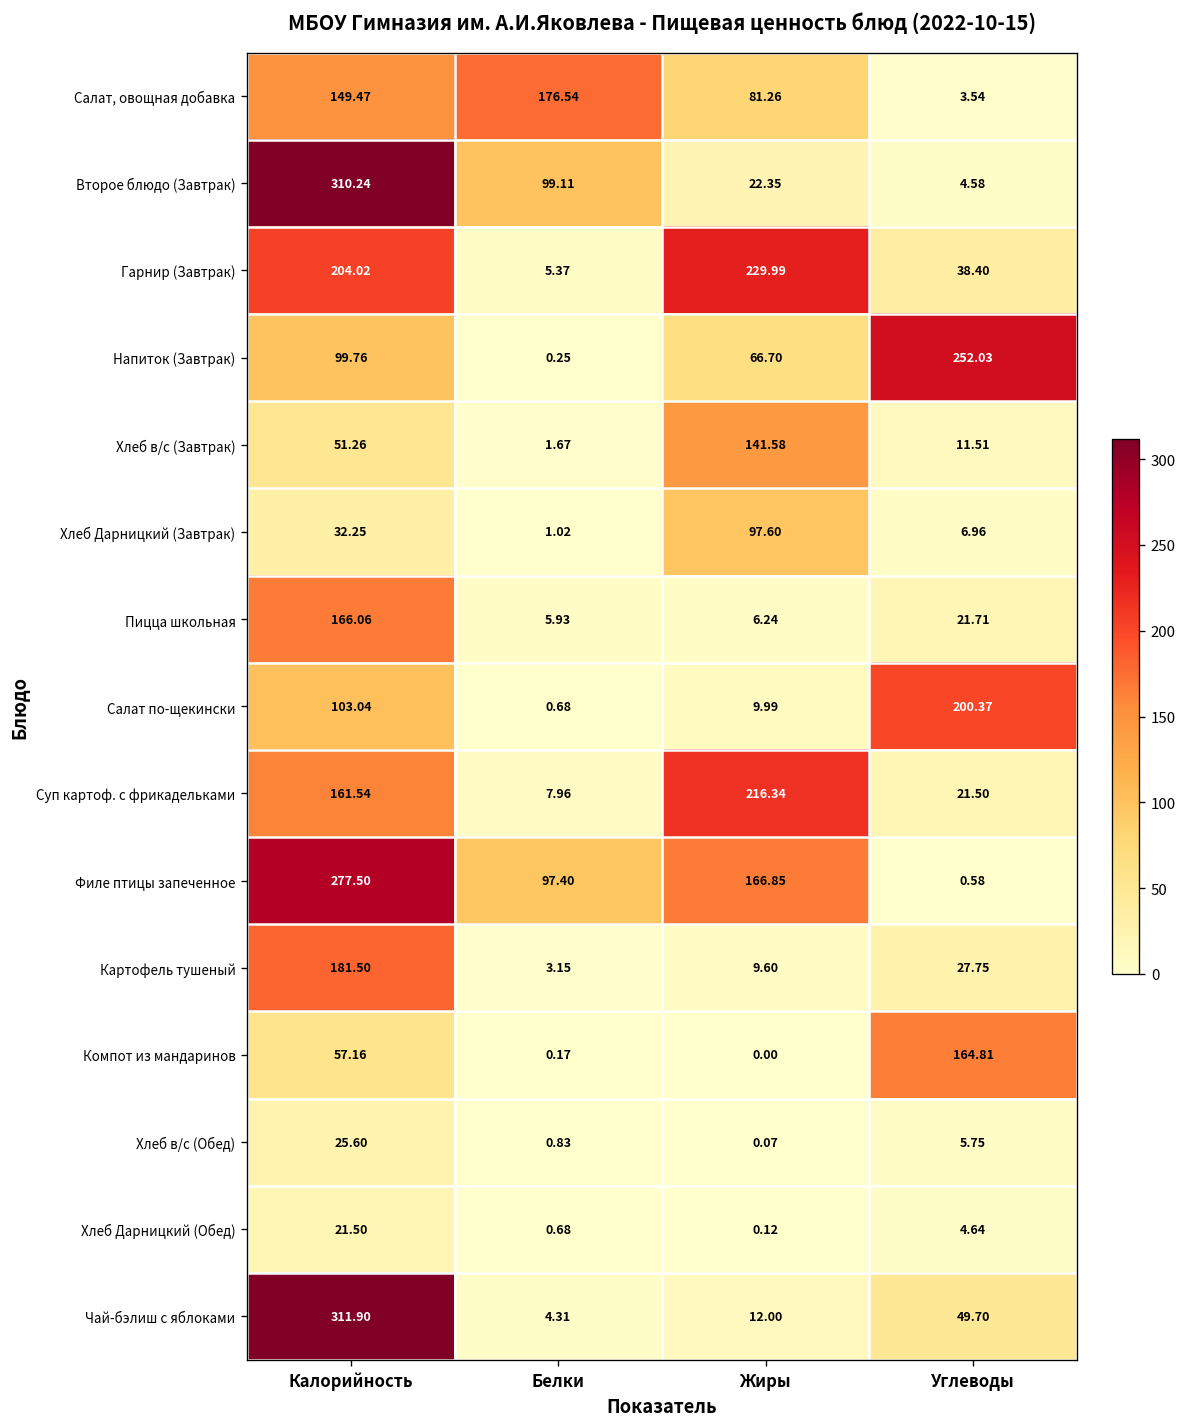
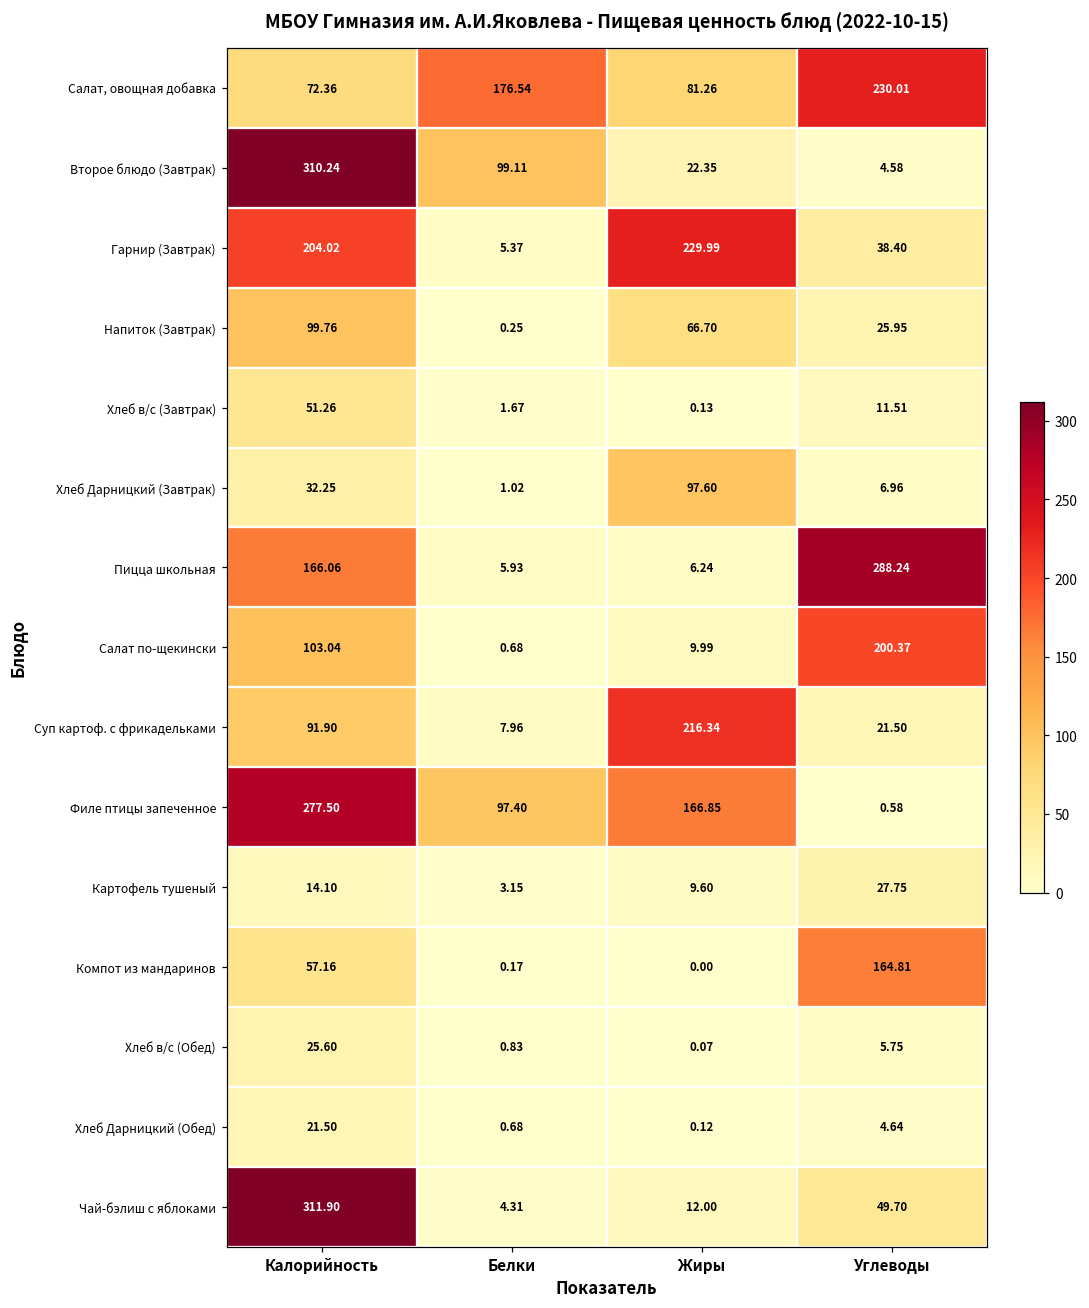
  {
    "Салат, овощная добавка": {
-     "Калорийность": 149.47,
+     "Калорийность": 72.36,
      "Белки": 176.54,
      "Жиры": 81.26,
-     "Углеводы": 3.54
+     "Углеводы": 230.01
    },
    "Второе блюдо (Завтрак)": {
      "Калорийность": 310.24,
      "Белки": 99.11,
      "Жиры": 22.35,
      "Углеводы": 4.58
    },
    "Гарнир (Завтрак)": {
      "Калорийность": 204.02,
      "Белки": 5.37,
      "Жиры": 229.99,
      "Углеводы": 38.40
    },
    "Напиток (Завтрак)": {
      "Калорийность": 99.76,
      "Белки": 0.25,
      "Жиры": 66.70,
-     "Углеводы": 252.03
+     "Углеводы": 25.95
    },
    "Хлеб в/с (Завтрак)": {
      "Калорийность": 51.26,
      "Белки": 1.67,
-     "Жиры": 141.58,
+     "Жиры": 0.13,
      "Углеводы": 11.51
    },
    "Хлеб Дарницкий (Завтрак)": {
      "Калорийность": 32.25,
      "Белки": 1.02,
      "Жиры": 97.60,
      "Углеводы": 6.96
    },
    "Пицца школьная": {
      "Калорийность": 166.06,
      "Белки": 5.93,
      "Жиры": 6.24,
-     "Углеводы": 21.71
+     "Углеводы": 288.24
    },
    "Салат по-щекински": {
      "Калорийность": 103.04,
      "Белки": 0.68,
      "Жиры": 9.99,
      "Углеводы": 200.37
    },
    "Суп картоф. с фрикадельками": {
-     "Калорийность": 161.54,
+     "Калорийность": 91.90,
      "Белки": 7.96,
      "Жиры": 216.34,
      "Углеводы": 21.50
    },
    "Филе птицы запеченное": {
      "Калорийность": 277.50,
      "Белки": 97.40,
      "Жиры": 166.85,
      "Углеводы": 0.58
    },
    "Картофель тушеный": {
-     "Калорийность": 181.50,
+     "Калорийность": 14.10,
      "Белки": 3.15,
      "Жиры": 9.60,
      "Углеводы": 27.75
    },
    "Компот из мандаринов": {
      "Калорийность": 57.16,
      "Белки": 0.17,
      "Жиры": 0.00,
      "Углеводы": 164.81
    },
    "Хлеб в/с (Обед)": {
      "Калорийность": 25.60,
      "Белки": 0.83,
      "Жиры": 0.07,
      "Углеводы": 5.75
    },
    "Хлеб Дарницкий (Обед)": {
      "Калорийность": 21.50,
      "Белки": 0.68,
      "Жиры": 0.12,
      "Углеводы": 4.64
    },
    "Чай-бэлиш с яблоками": {
      "Калорийность": 311.90,
      "Белки": 4.31,
      "Жиры": 12.00,
      "Углеводы": 49.70
    }
  }
